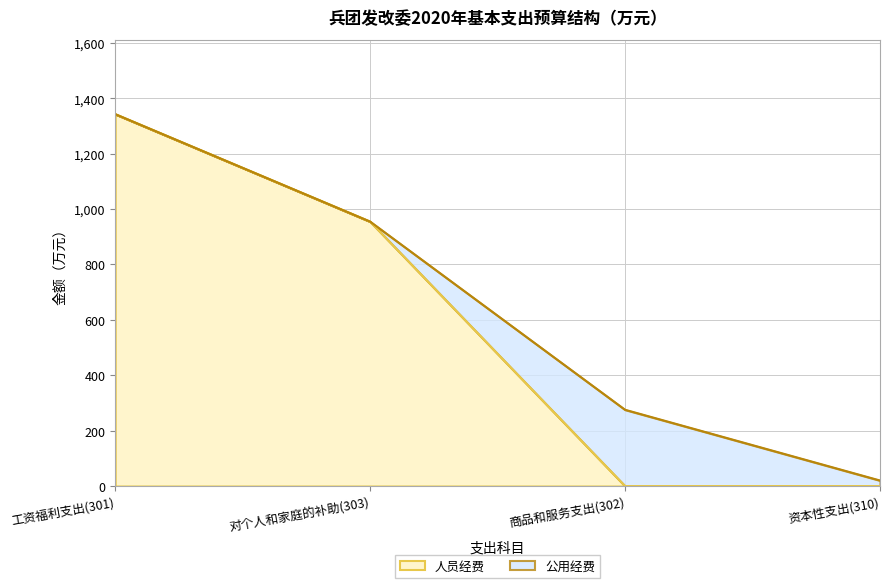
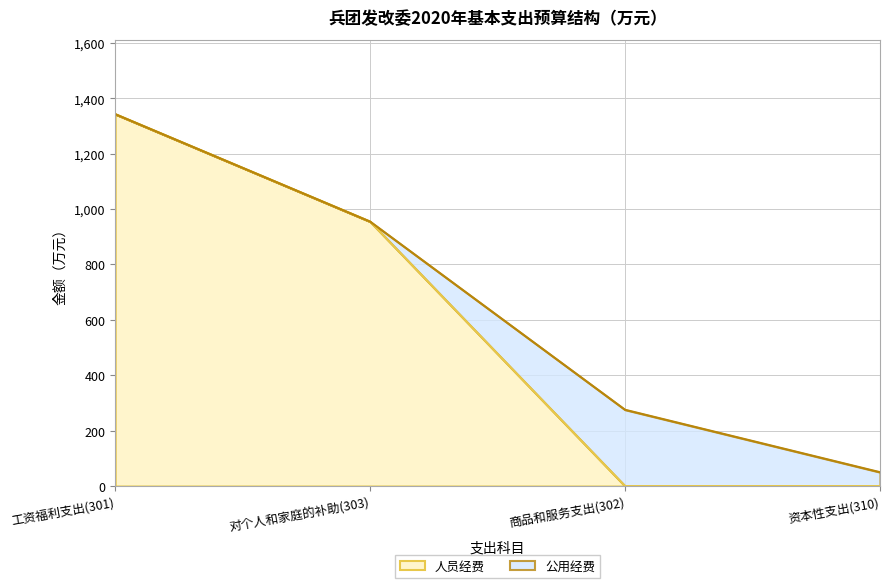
  {
    "人员经费": {
      "商品和服务支出(302)": 0,
      "资本性支出(310)": 0
    },
    "公用经费": {
      "商品和服务支出(302)": 280,
-     "资本性支出(310)": 20
+     "资本性支出(310)": 50
    }
  }
